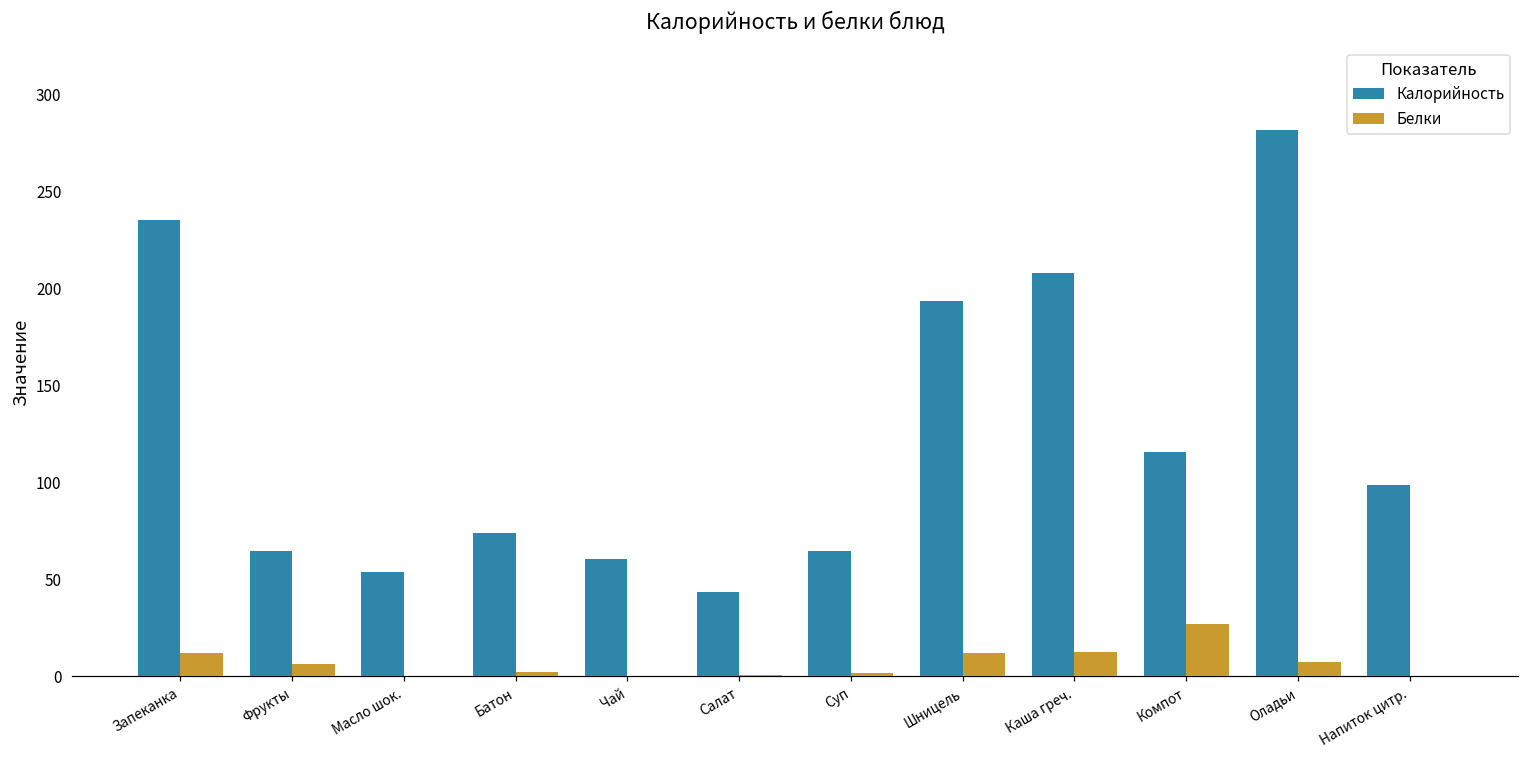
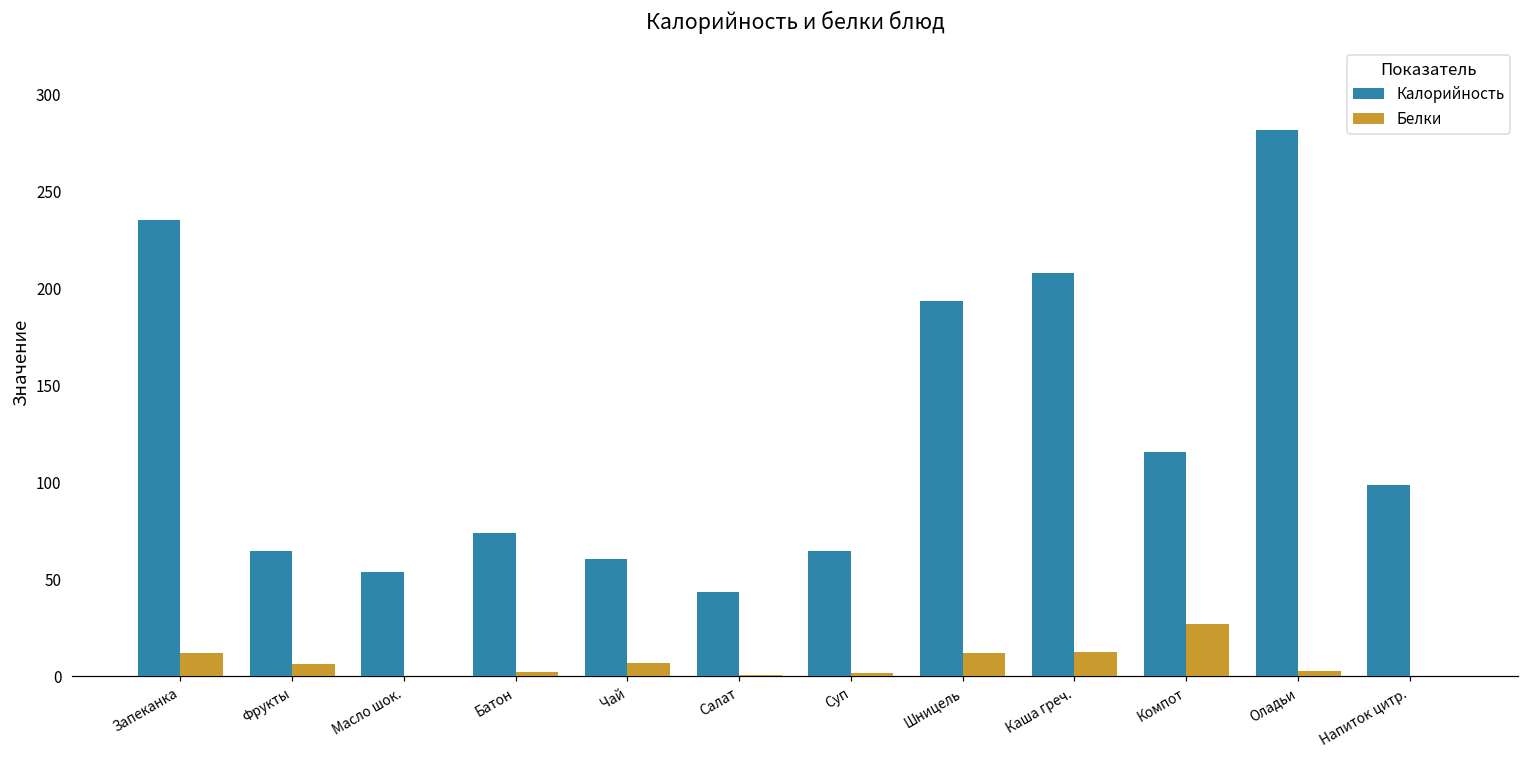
  {
    "Калорийность": {
      "Запеканка": 235,
      "Фрукты": 65,
      "Масло шок.": 54,
      "Батон": 74,
      "Чай": 61,
      "Салат": 43,
      "Суп": 65,
      "Шницель": 194,
      "Каша греч.": 208,
      "Компот": 116,
      "Оладьи": 282,
      "Напиток цитр.": 99
    },
    "Белки": {
      "Запеканка": 12,
      "Фрукты": 7,
      "Батон": 2,
-     "Чай": 0,
+     "Чай": 7,
      "Суп": 2,
      "Шницель": 12,
      "Каша греч.": 13,
      "Компот": 27,
-     "Оладьи": 7
+     "Оладьи": 3
    }
  }
